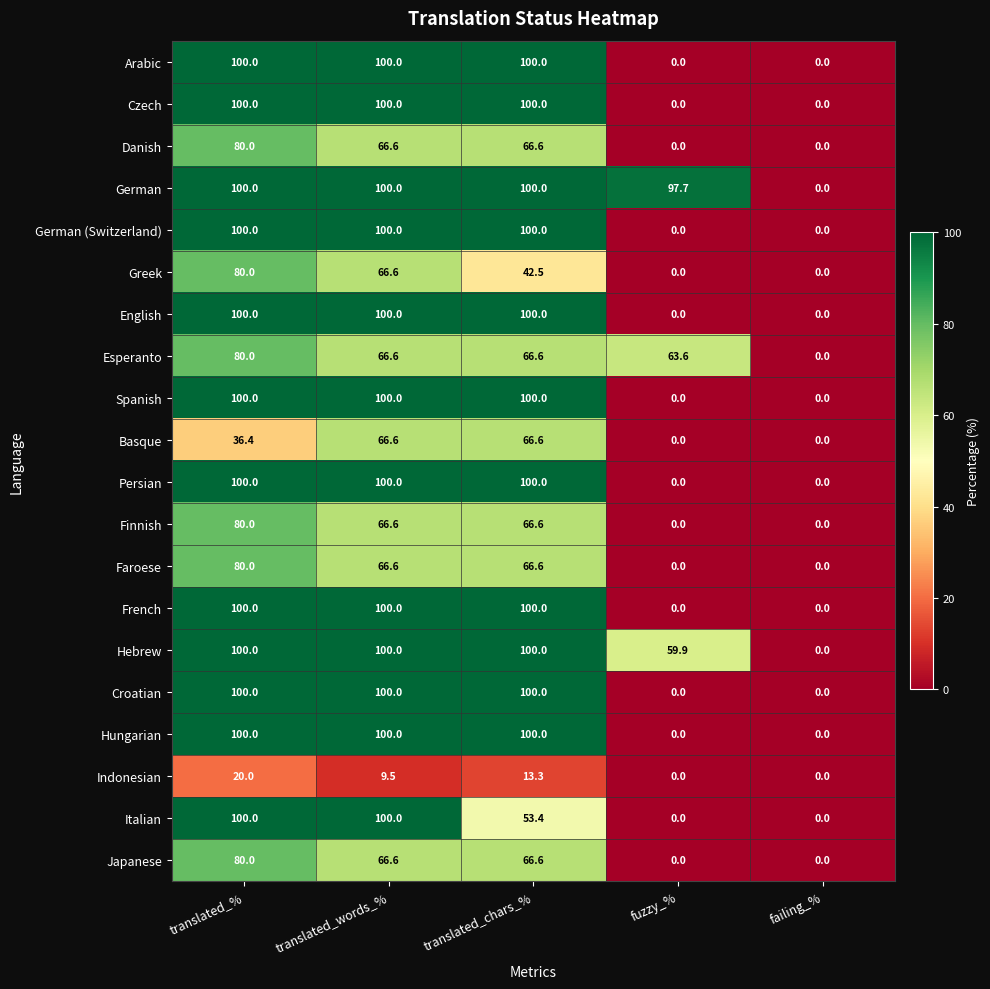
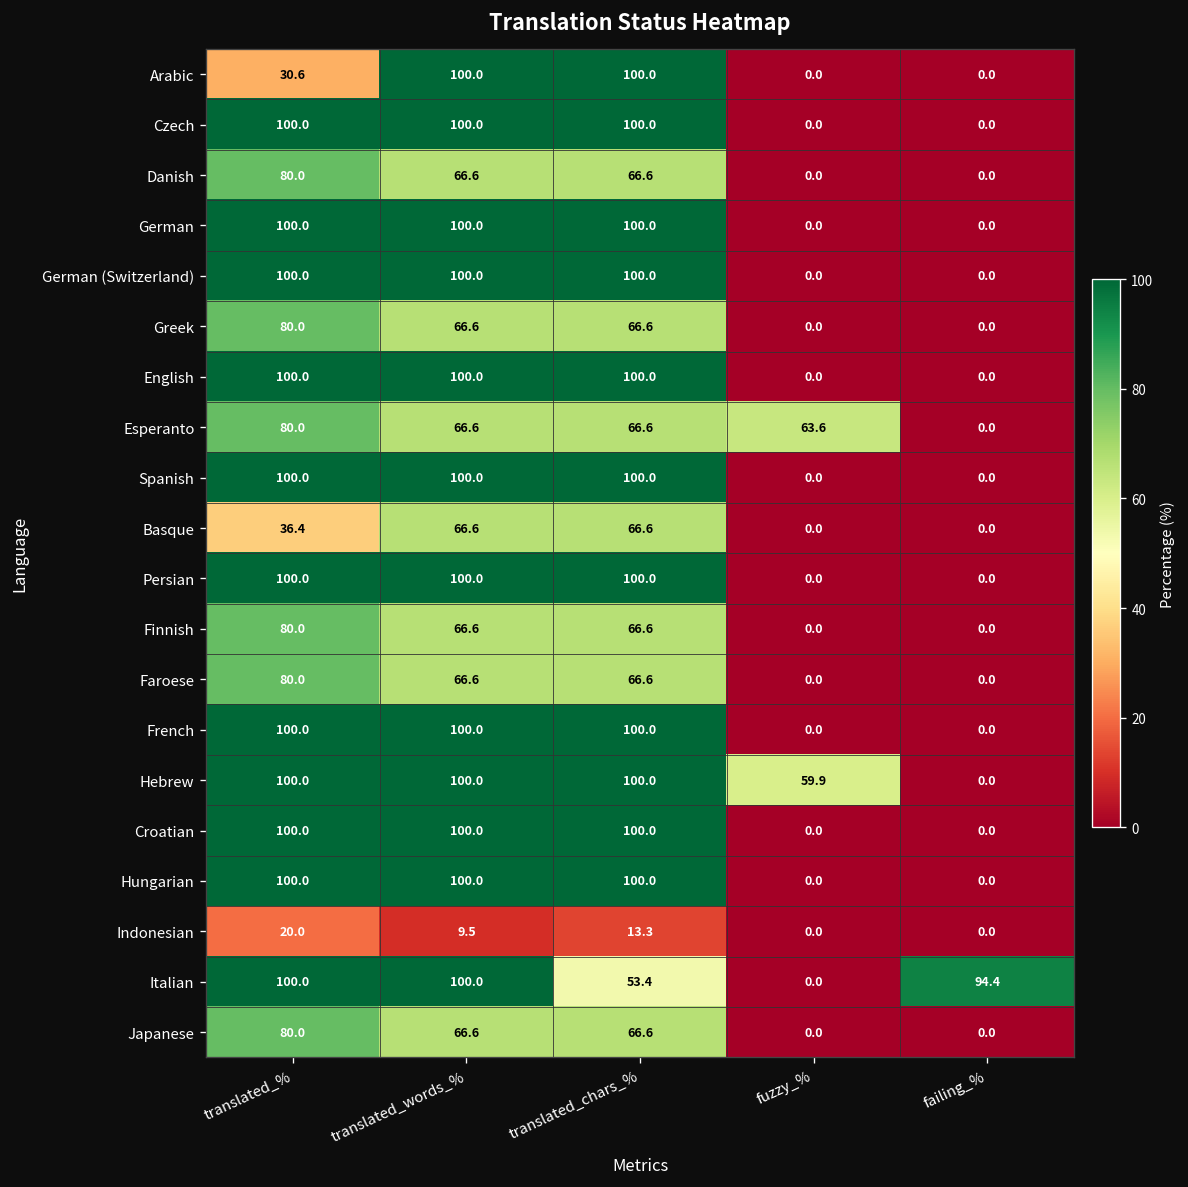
  {
    "Arabic": {
-     "translated_%": 100.0,
+     "translated_%": 30.6,
      "translated_words_%": 100.0,
      "translated_chars_%": 100.0,
      "fuzzy_%": 0.0,
      "failing_%": 0.0
    },
    "Czech": {
      "translated_%": 100.0,
      "translated_words_%": 100.0,
      "translated_chars_%": 100.0,
      "fuzzy_%": 0.0,
      "failing_%": 0.0
    },
    "Danish": {
      "translated_%": 80.0,
      "translated_words_%": 66.6,
      "translated_chars_%": 66.6,
      "fuzzy_%": 0.0,
      "failing_%": 0.0
    },
    "German": {
      "translated_%": 100.0,
      "translated_words_%": 100.0,
      "translated_chars_%": 100.0,
-     "fuzzy_%": 97.7,
+     "fuzzy_%": 0.0,
      "failing_%": 0.0
    },
    "German (Switzerland)": {
      "translated_%": 100.0,
      "translated_words_%": 100.0,
      "translated_chars_%": 100.0,
      "fuzzy_%": 0.0,
      "failing_%": 0.0
    },
    "Greek": {
      "translated_%": 80.0,
      "translated_words_%": 66.6,
-     "translated_chars_%": 42.5,
+     "translated_chars_%": 66.6,
      "fuzzy_%": 0.0,
      "failing_%": 0.0
    },
    "English": {
      "translated_%": 100.0,
      "translated_words_%": 100.0,
      "translated_chars_%": 100.0,
      "fuzzy_%": 0.0,
      "failing_%": 0.0
    },
    "Esperanto": {
      "translated_%": 80.0,
      "translated_words_%": 66.6,
      "translated_chars_%": 66.6,
      "fuzzy_%": 63.6,
      "failing_%": 0.0
    },
    "Spanish": {
      "translated_%": 100.0,
      "translated_words_%": 100.0,
      "translated_chars_%": 100.0,
      "fuzzy_%": 0.0,
      "failing_%": 0.0
    },
    "Basque": {
      "translated_%": 36.4,
      "translated_words_%": 66.6,
      "translated_chars_%": 66.6,
      "fuzzy_%": 0.0,
      "failing_%": 0.0
    },
    "Persian": {
      "translated_%": 100.0,
      "translated_words_%": 100.0,
      "translated_chars_%": 100.0,
      "fuzzy_%": 0.0,
      "failing_%": 0.0
    },
    "Finnish": {
      "translated_%": 80.0,
      "translated_words_%": 66.6,
      "translated_chars_%": 66.6,
      "fuzzy_%": 0.0,
      "failing_%": 0.0
    },
    "Faroese": {
      "translated_%": 80.0,
      "translated_words_%": 66.6,
      "translated_chars_%": 66.6,
      "fuzzy_%": 0.0,
      "failing_%": 0.0
    },
    "French": {
      "translated_%": 100.0,
      "translated_words_%": 100.0,
      "translated_chars_%": 100.0,
      "fuzzy_%": 0.0,
      "failing_%": 0.0
    },
    "Hebrew": {
      "translated_%": 100.0,
      "translated_words_%": 100.0,
      "translated_chars_%": 100.0,
      "fuzzy_%": 59.9,
      "failing_%": 0.0
    },
    "Croatian": {
      "translated_%": 100.0,
      "translated_words_%": 100.0,
      "translated_chars_%": 100.0,
      "fuzzy_%": 0.0,
      "failing_%": 0.0
    },
    "Hungarian": {
      "translated_%": 100.0,
      "translated_words_%": 100.0,
      "translated_chars_%": 100.0,
      "fuzzy_%": 0.0,
      "failing_%": 0.0
    },
    "Indonesian": {
      "translated_%": 20.0,
      "translated_words_%": 9.5,
      "translated_chars_%": 13.3,
      "fuzzy_%": 0.0,
      "failing_%": 0.0
    },
    "Italian": {
      "translated_%": 100.0,
      "translated_words_%": 100.0,
      "translated_chars_%": 53.4,
      "fuzzy_%": 0.0,
-     "failing_%": 0.0
+     "failing_%": 94.4
    },
    "Japanese": {
      "translated_%": 80.0,
      "translated_words_%": 66.6,
      "translated_chars_%": 66.6,
      "fuzzy_%": 0.0,
      "failing_%": 0.0
    }
  }
